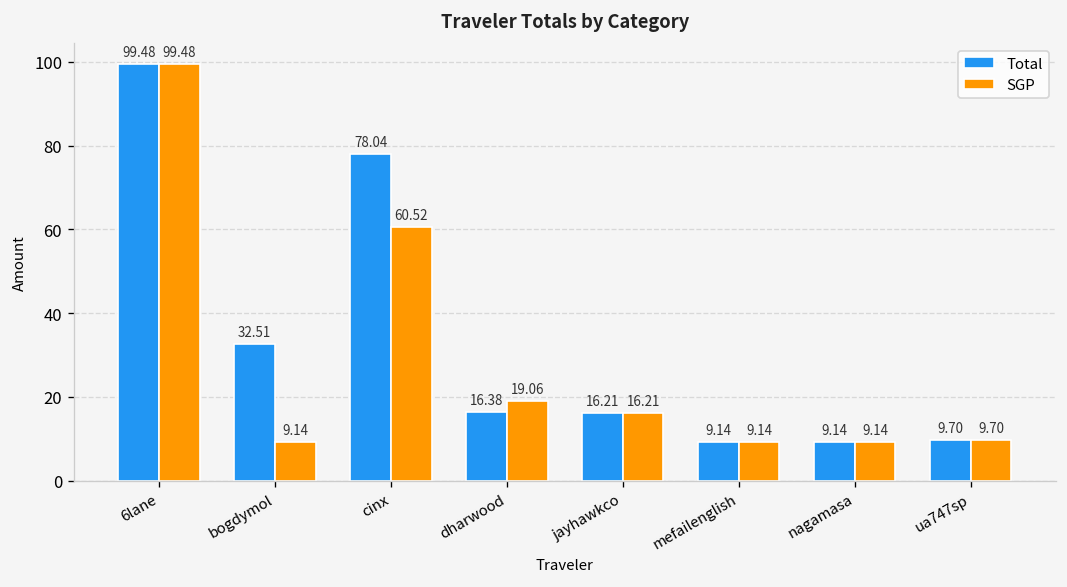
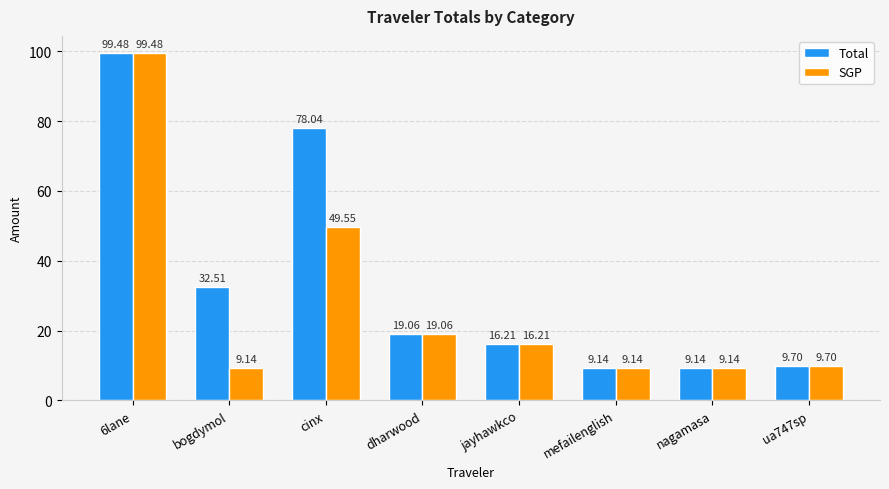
  {
    "Total": {
      "6lane": 99.48,
      "bogdymol": 32.51,
      "cinx": 78.04,
-     "dharwood": 16.38,
+     "dharwood": 19.06,
      "jayhawkco": 16.21,
      "mefailenglish": 9.14,
      "nagamasa": 9.14,
      "ua747sp": 9.70
    },
    "SGP": {
      "6lane": 99.48,
      "bogdymol": 9.14,
-     "cinx": 60.52,
+     "cinx": 49.55,
      "dharwood": 19.06,
      "jayhawkco": 16.21,
      "mefailenglish": 9.14,
      "nagamasa": 9.14,
      "ua747sp": 9.70
    }
  }
